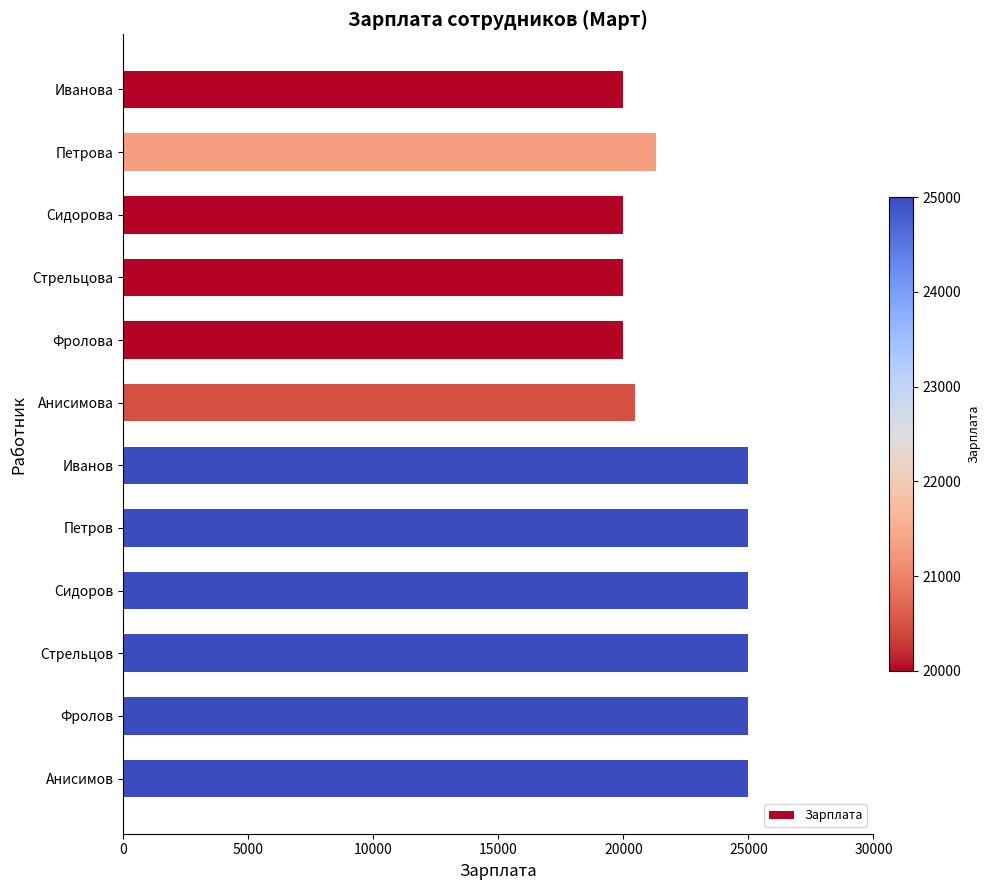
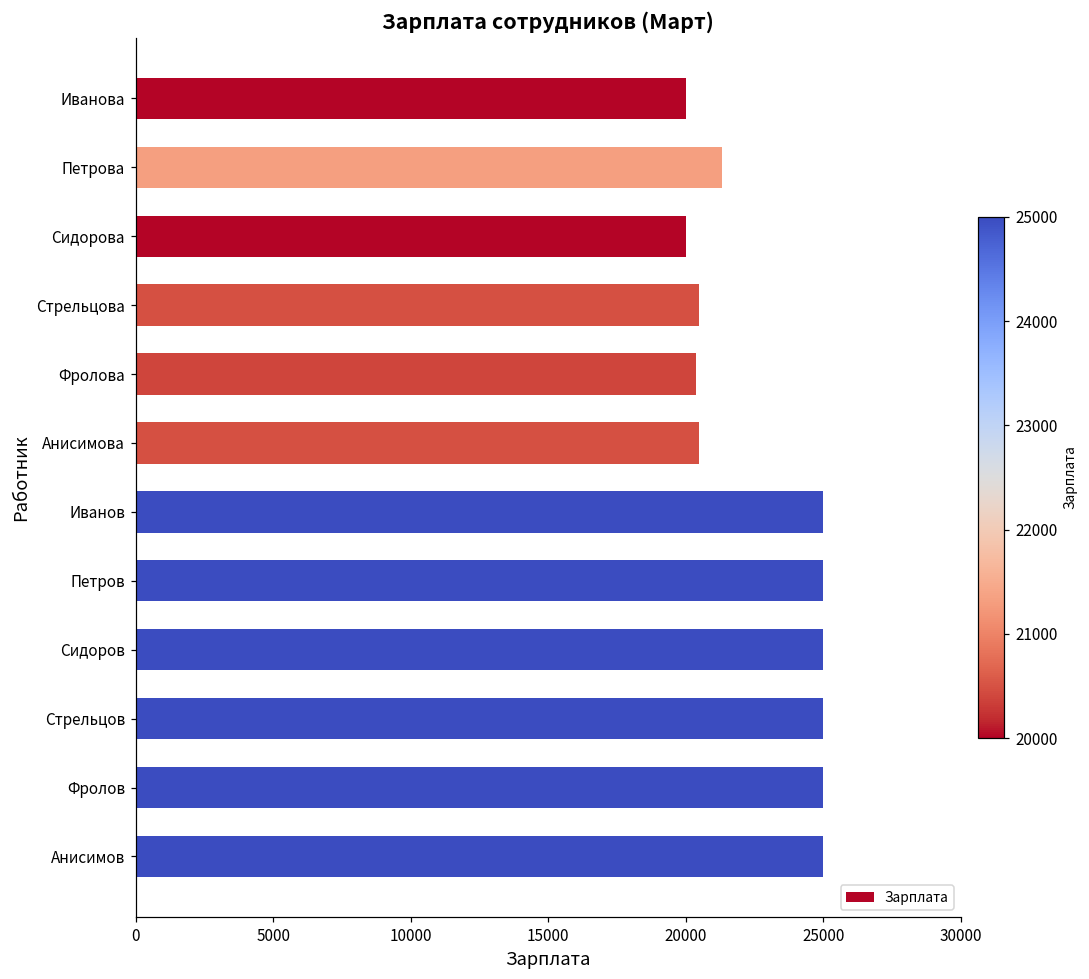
  {
    "Иванова": 20000,
    "Петрова": 21300,
    "Сидорова": 20000,
-   "Стрельцова": 20000,
-   "Фролова": 20000,
+   "Стрельцова": 20500,
+   "Фролова": 20400,
    "Анисимова": 20500,
    "Иванов": 25000,
    "Петров": 25000,
    "Сидоров": 25000,
    "Стрельцов": 25000,
    "Фролов": 25000,
    "Анисимов": 25000
  }
